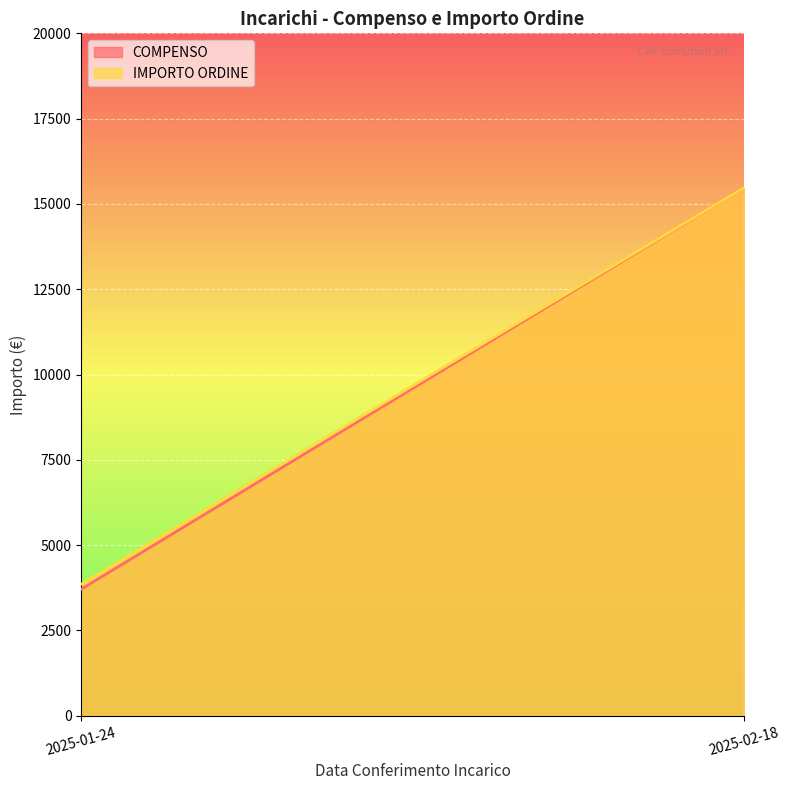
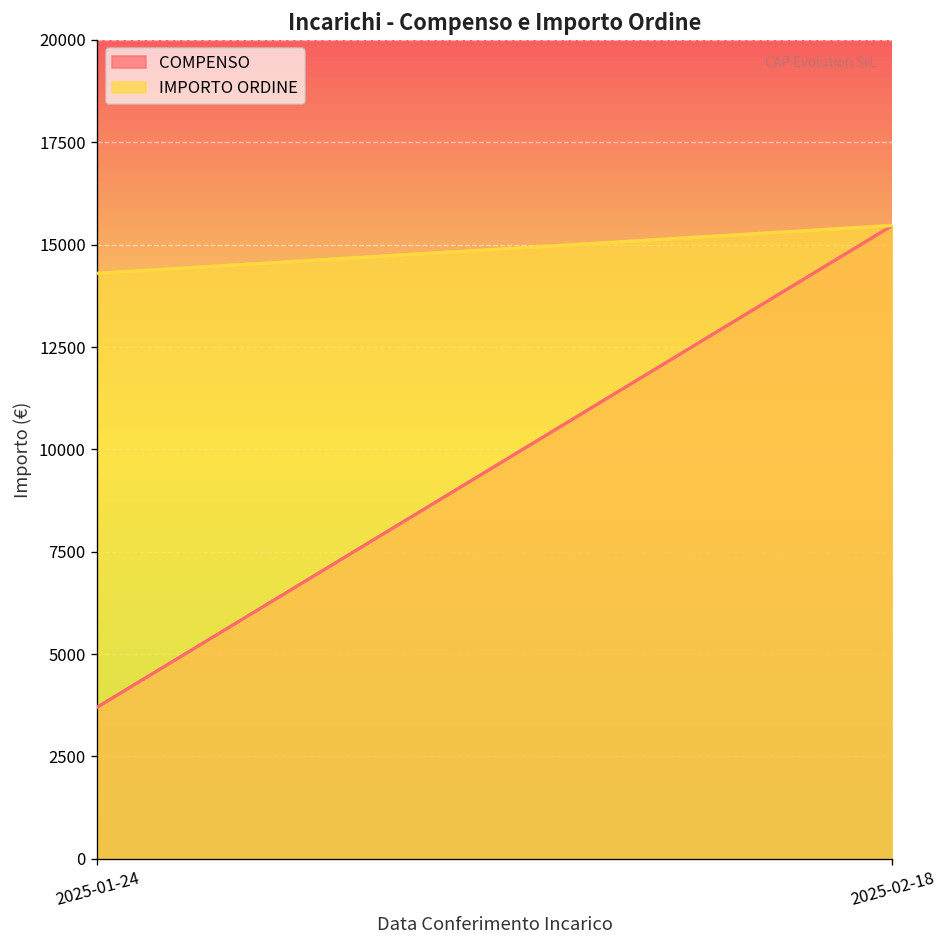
  {
    "COMPENSO": {
      "2025-01-24": 3700
    },
    "IMPORTO ORDINE": {
-     "2025-01-24": 3900
+     "2025-01-24": 14300
    }
  }
